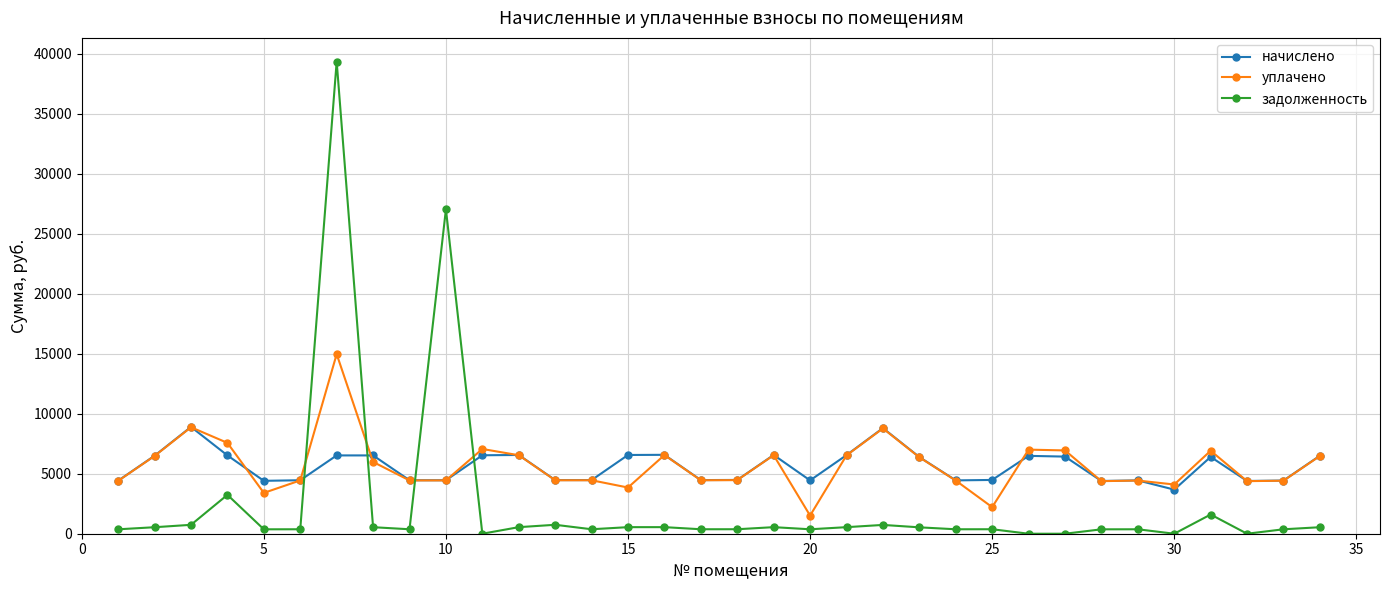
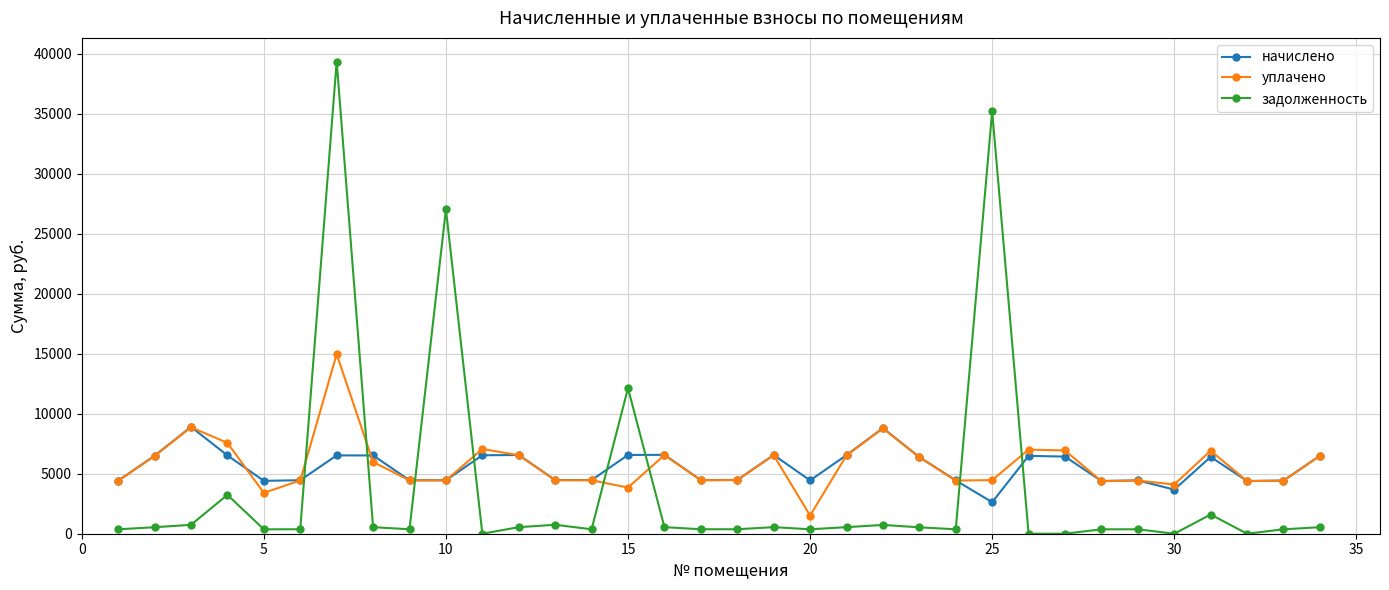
  {
    "начислено": {
      "5": 4400,
      "15": 6600,
      "20": 4400,
-     "25": 4500,
+     "25": 2600,
      "30": 3700
    },
    "уплачено": {
      "5": 3400,
      "15": 3800,
      "20": 1500,
-     "25": 2200,
+     "25": 4500,
      "30": 4100
    },
    "задолженность": {
      "5": 400,
      "10": 27000,
-     "15": 500,
+     "15": 12100,
      "20": 400,
-     "25": 400,
+     "25": 35200,
      "30": 0
    }
  }
